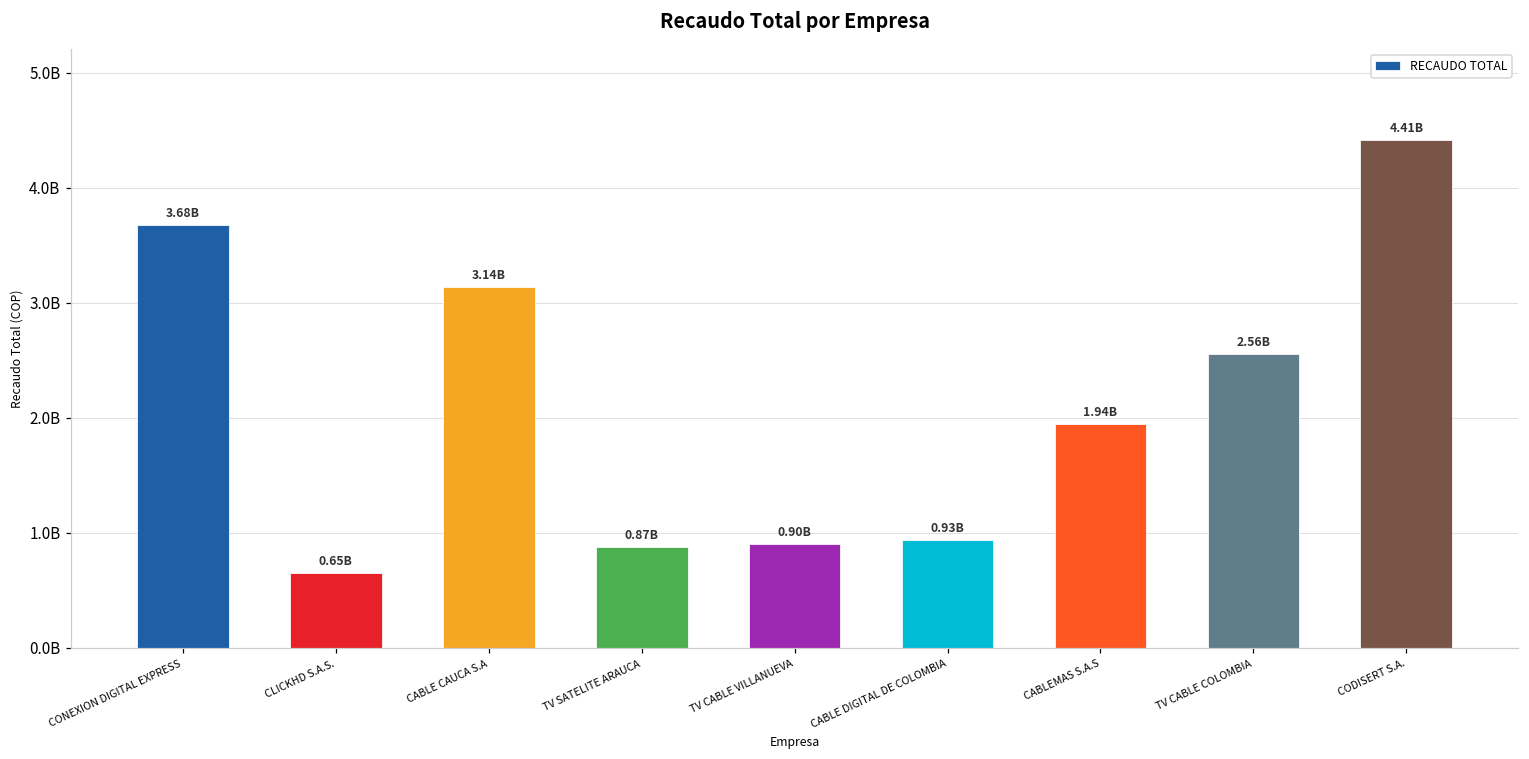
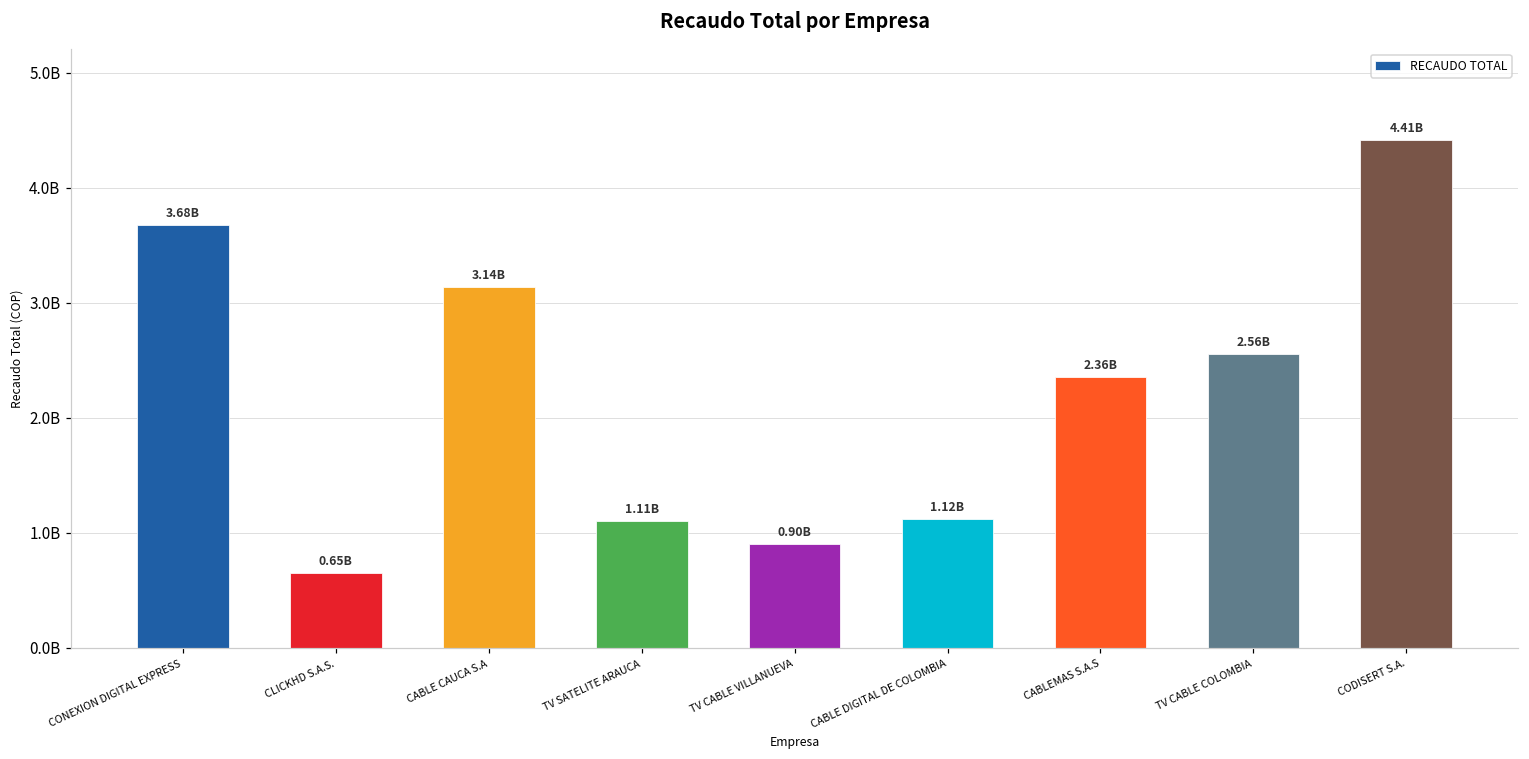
  {
    "CONEXION DIGITAL EXPRESS": "3.68B",
    "CLICKHD S.A.S.": "0.65B",
    "CABLE CAUCA S.A": "3.14B",
-   "TV SATELITE ARAUCA": "0.87B",
+   "TV SATELITE ARAUCA": "1.11B",
    "TV CABLE VILLANUEVA": "0.90B",
-   "CABLE DIGITAL DE COLOMBIA": "0.93B",
-   "CABLEMAS S.A.S": "1.94B",
+   "CABLE DIGITAL DE COLOMBIA": "1.12B",
+   "CABLEMAS S.A.S": "2.36B",
    "TV CABLE COLOMBIA": "2.56B",
    "CODISERT S.A.": "4.41B"
  }
